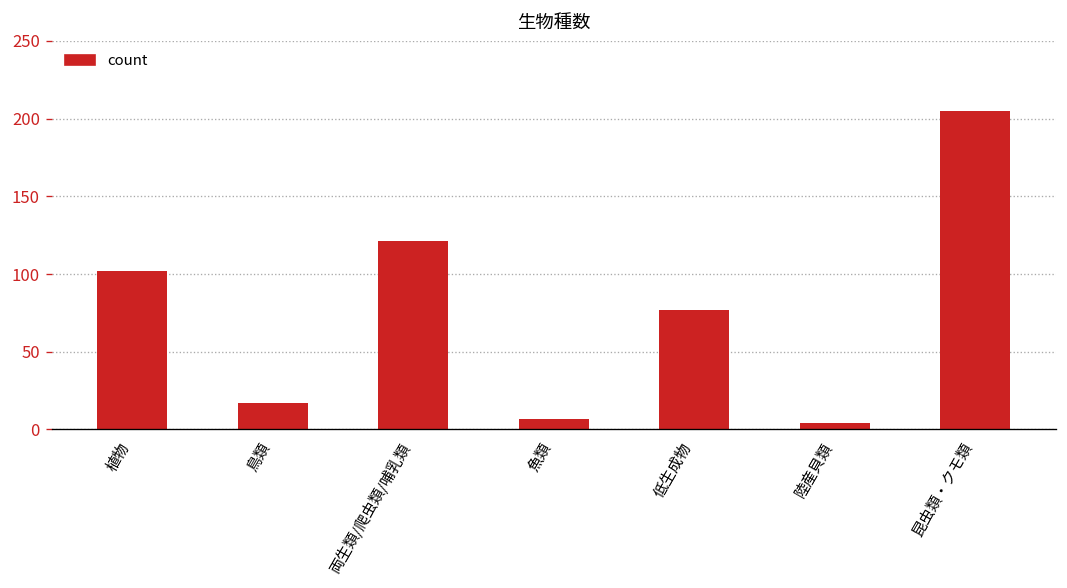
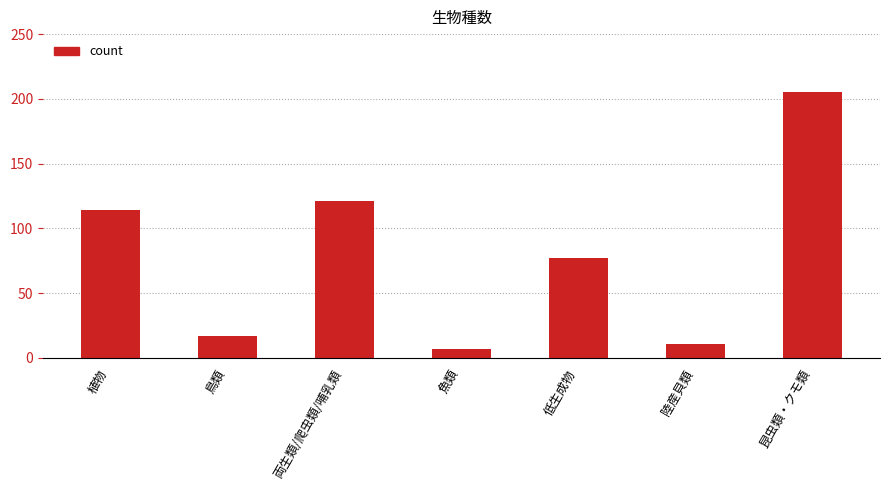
  {
-   "植物": 102,
+   "植物": 114,
    "鳥類": 17,
    "両生類/爬虫類/哺乳類": 121,
    "魚類": 7,
    "低生成物": 77,
-   "陸産貝類": 4,
+   "陸産貝類": 11,
    "昆虫類・クモ類": 205
  }
